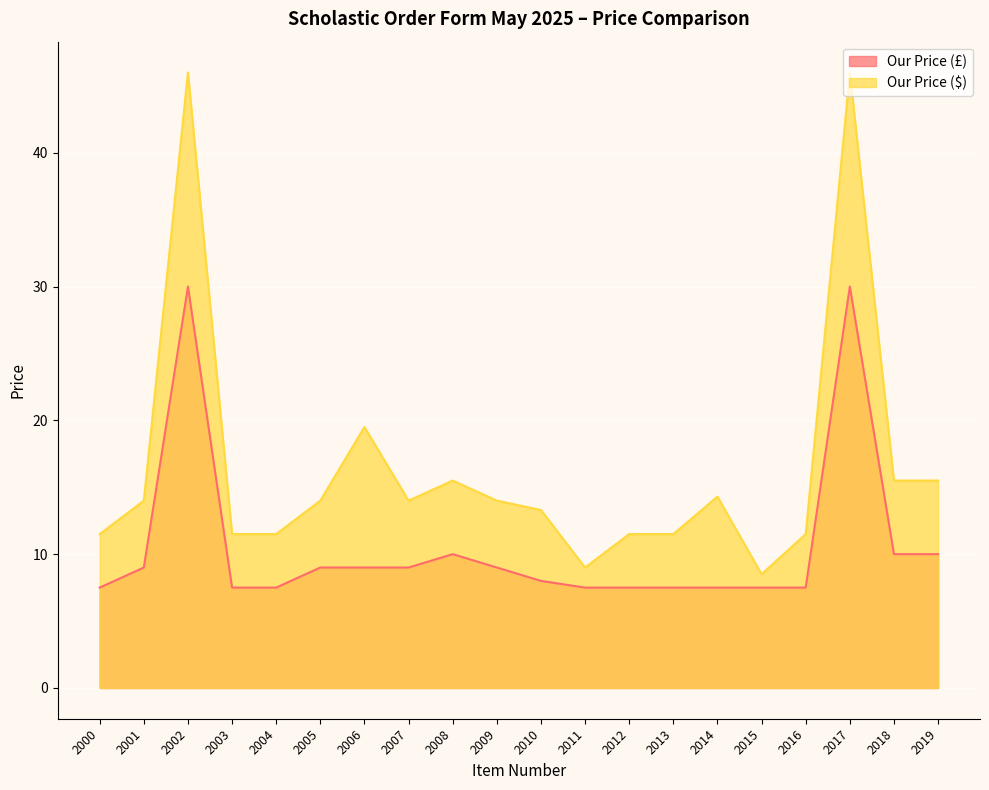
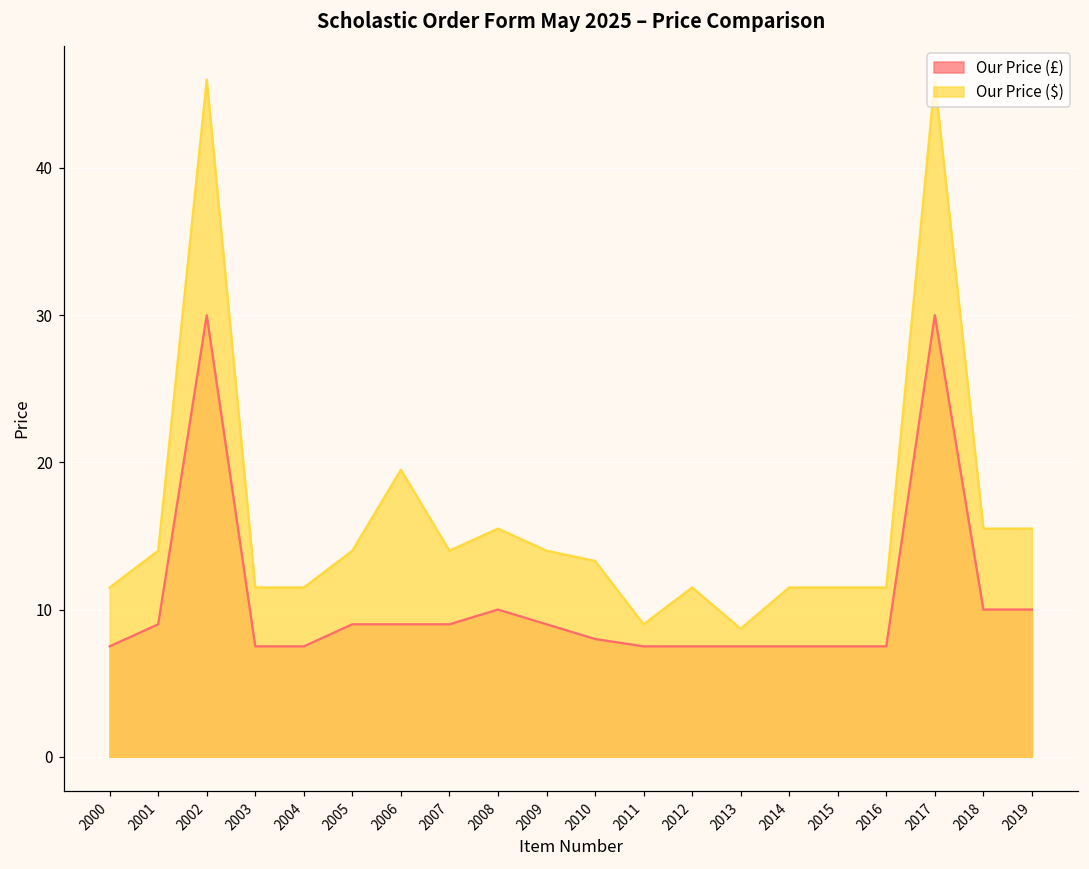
  {
    "Our Price (£)": {
      "2000": 7.5,
      "2001": 9.0,
      "2002": 30.0,
      "2003": 7.5,
      "2004": 7.5,
      "2005": 9.0,
      "2006": 9.0,
      "2007": 9.0,
      "2008": 10.0,
      "2009": 9.0,
      "2010": 8.0,
      "2011": 7.5,
      "2012": 7.5,
      "2013": 7.5,
      "2014": 7.5,
      "2015": 7.5,
      "2016": 7.5,
      "2017": 30.0,
      "2018": 10.0,
      "2019": 10.0
    },
    "Our Price ($)": {
      "2000": 11.5,
      "2001": 14.0,
      "2002": 46.0,
      "2003": 11.5,
      "2004": 11.5,
      "2005": 14.0,
      "2006": 19.5,
      "2007": 14.0,
      "2008": 15.5,
      "2009": 14.0,
      "2010": 13.3,
      "2011": 9.0,
      "2012": 11.5,
-     "2013": 11.5,
-     "2014": 14.3,
-     "2015": 8.5,
+     "2013": 8.7,
+     "2014": 11.5,
+     "2015": 11.5,
      "2016": 11.5,
      "2018": 15.5,
      "2019": 15.5
    }
  }
